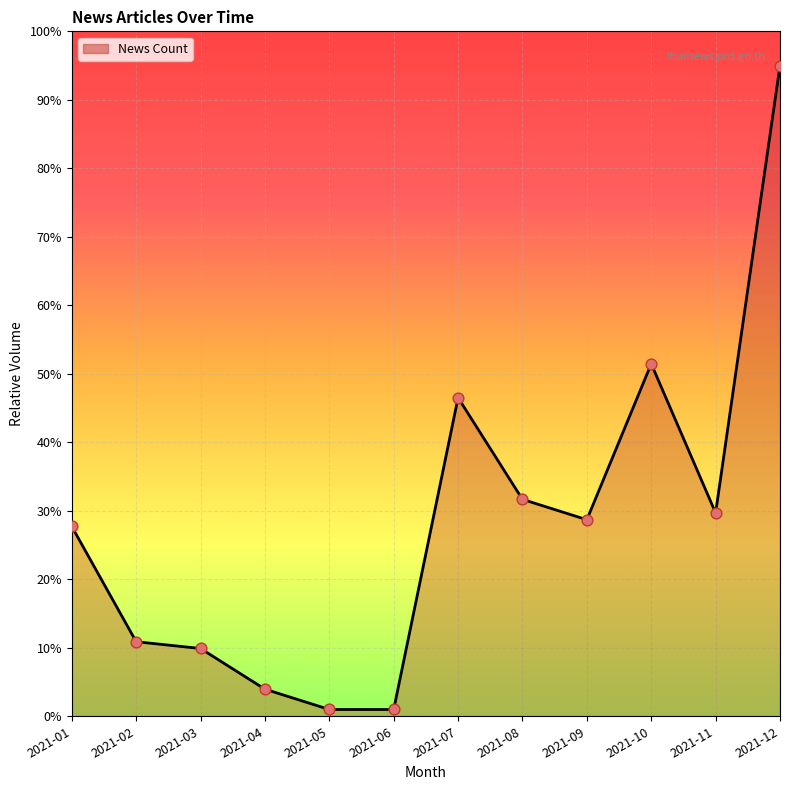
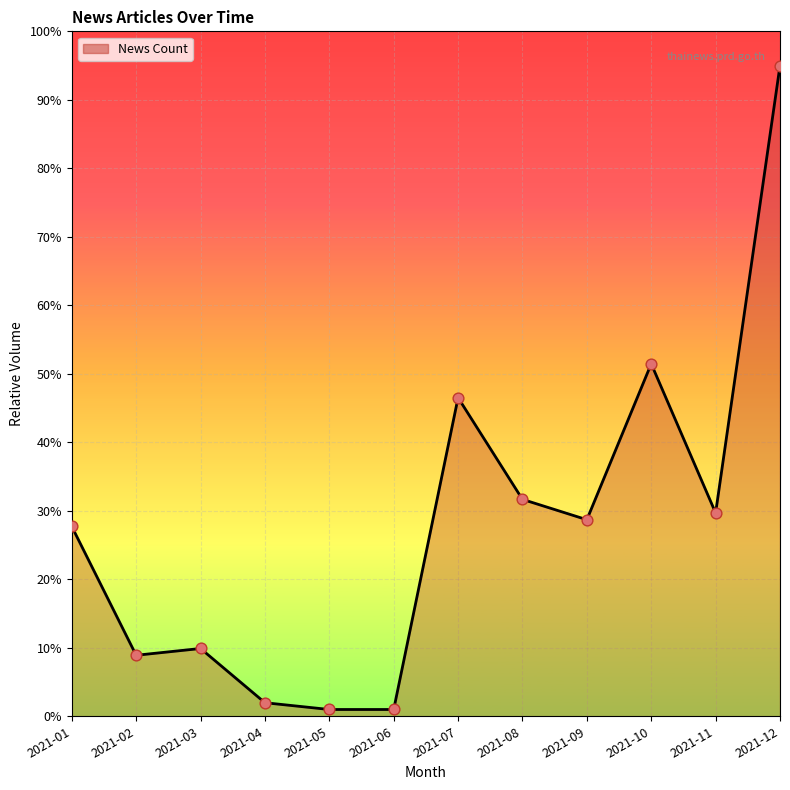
  {
    "2021-01": "28%",
-   "2021-02": "11%",
+   "2021-02": "9%",
    "2021-03": "10%",
-   "2021-04": "4%",
+   "2021-04": "2%",
    "2021-05": "1%",
    "2021-06": "1%",
    "2021-07": "47%",
    "2021-08": "32%",
    "2021-09": "29%",
    "2021-10": "51%",
    "2021-11": "30%",
    "2021-12": "95%"
  }
